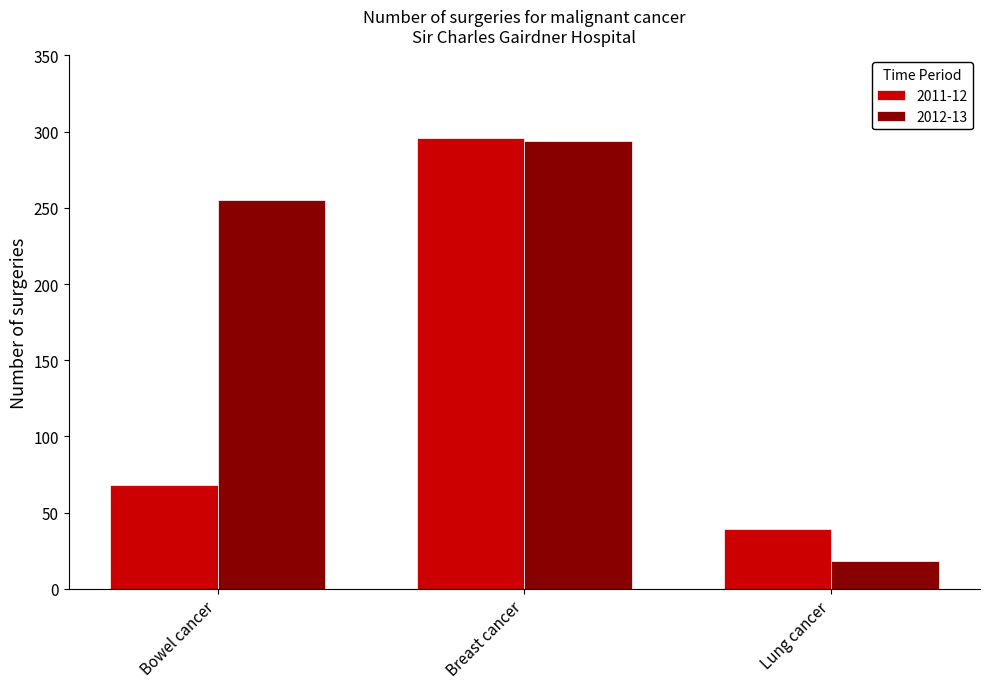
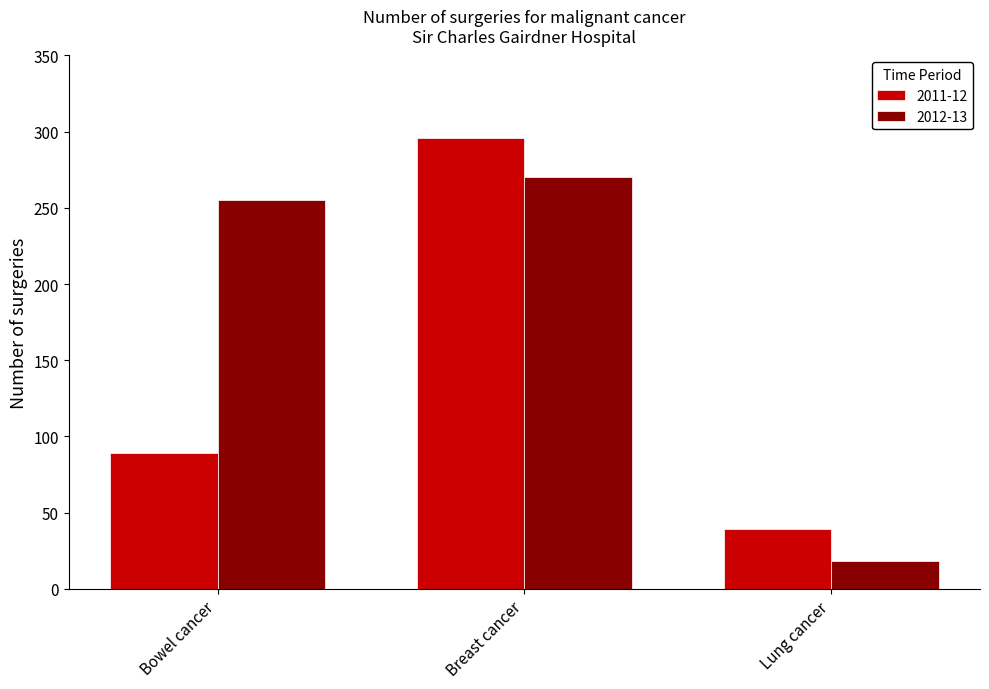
  {
    "2011-12": {
-     "Bowel cancer": 68,
+     "Bowel cancer": 89,
      "Breast cancer": 296,
      "Lung cancer": 39
    },
    "2012-13": {
      "Bowel cancer": 255,
-     "Breast cancer": 294,
+     "Breast cancer": 270,
      "Lung cancer": 18
    }
  }
